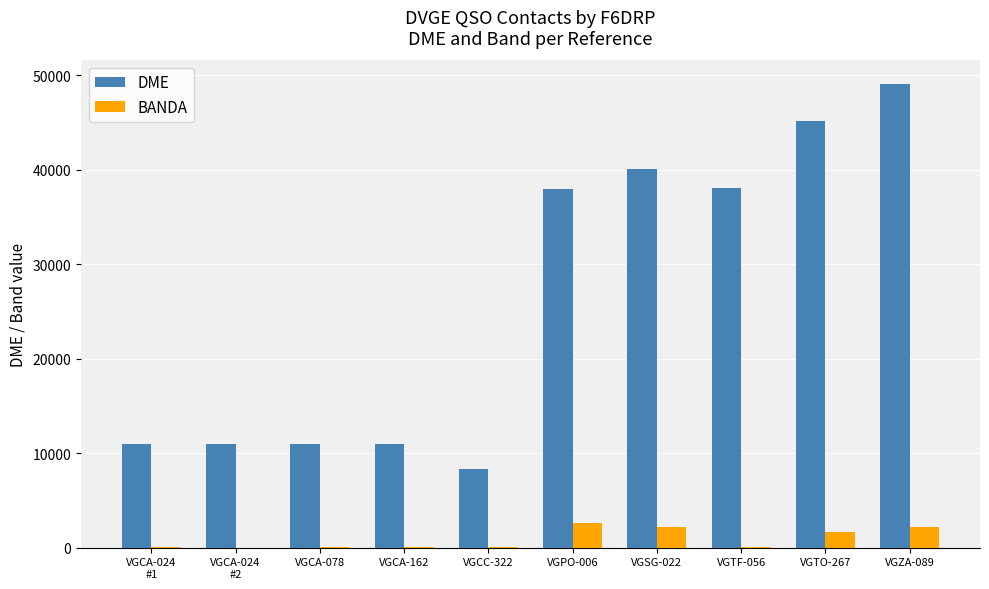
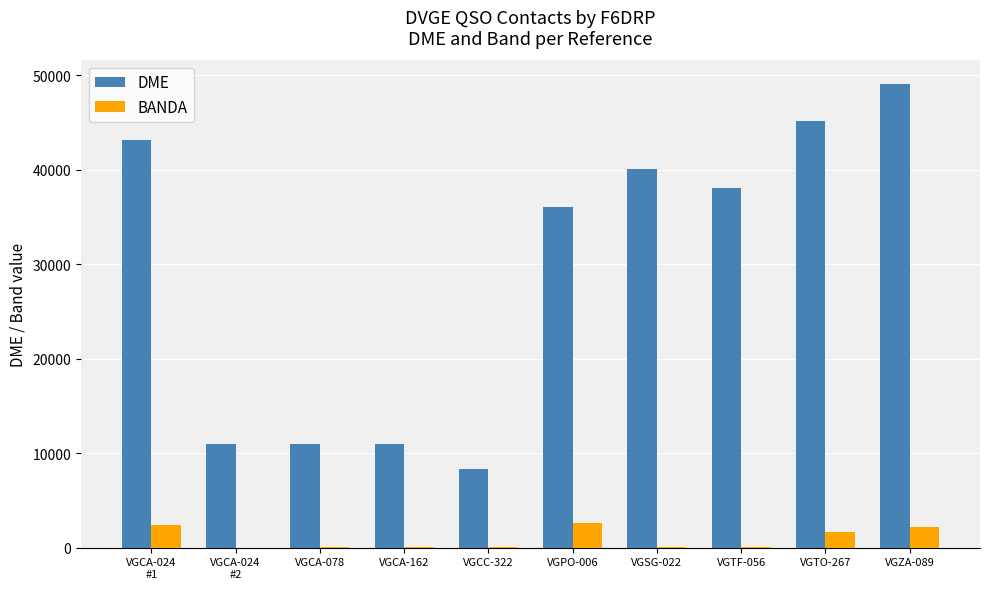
  {
    "DME": {
-     "VGCA-024 #1": 11000,
+     "VGCA-024 #1": 43000,
      "VGCA-024 #2": 11000,
      "VGCA-078": 11000,
      "VGCA-162": 11000,
      "VGCC-322": 8000,
-     "VGPO-006": 38000,
+     "VGPO-006": 36000,
      "VGSG-022": 40000,
      "VGTF-056": 38000,
      "VGTO-267": 45000,
      "VGZA-089": 49000
    },
    "BANDA": {
-     "VGCA-024 #1": 0,
+     "VGCA-024 #1": 2000,
      "VGPO-006": 3000,
-     "VGSG-022": 2000,
+     "VGSG-022": 0,
      "VGTO-267": 2000,
      "VGZA-089": 2000
    }
  }
